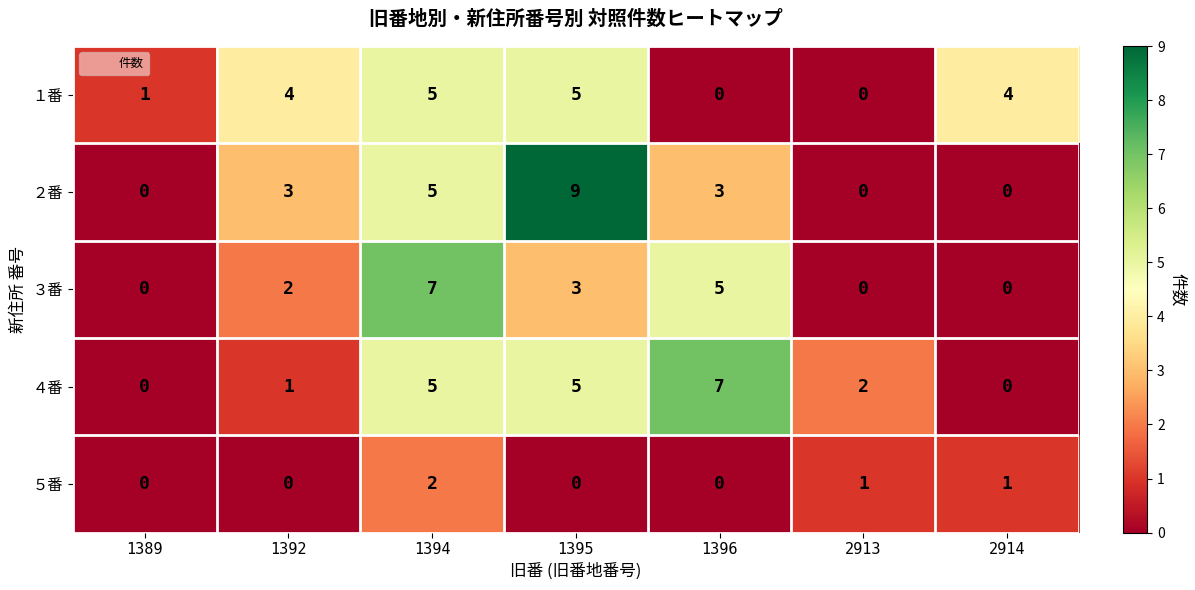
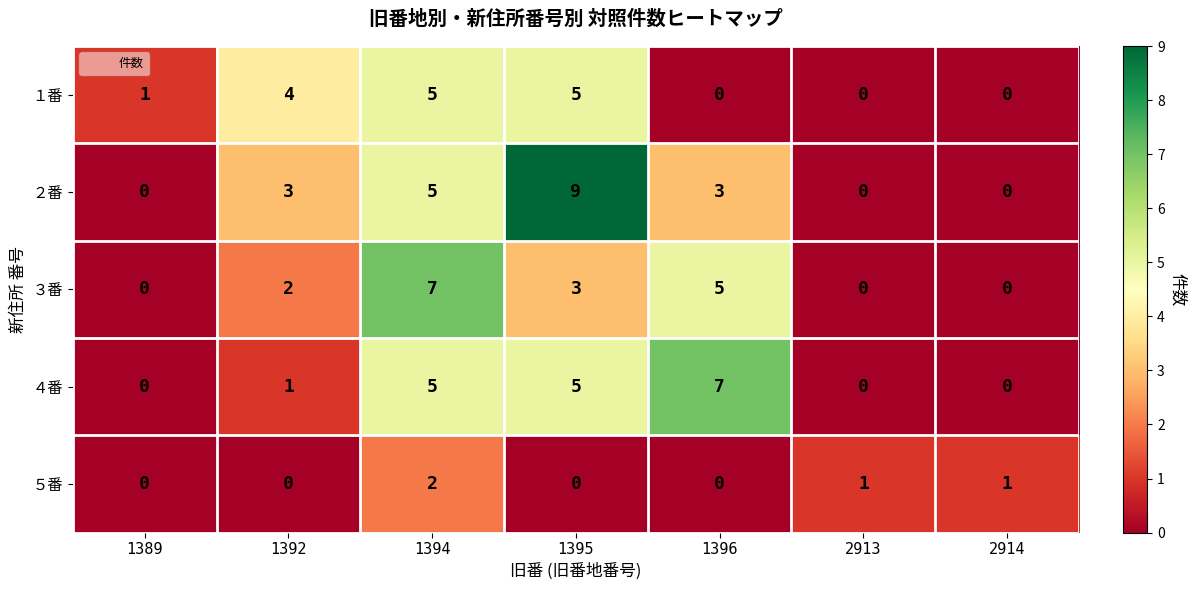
  {
    "１番": {
      "1389": 1,
      "1392": 4,
      "1394": 5,
      "1395": 5,
      "1396": 0,
      "2913": 0,
-     "2914": 4
+     "2914": 0
    },
    "２番": {
      "1389": 0,
      "1392": 3,
      "1394": 5,
      "1395": 9,
      "1396": 3,
      "2913": 0,
      "2914": 0
    },
    "３番": {
      "1389": 0,
      "1392": 2,
      "1394": 7,
      "1395": 3,
      "1396": 5,
      "2913": 0,
      "2914": 0
    },
    "４番": {
      "1389": 0,
      "1392": 1,
      "1394": 5,
      "1395": 5,
      "1396": 7,
-     "2913": 2,
+     "2913": 0,
      "2914": 0
    },
    "５番": {
      "1389": 0,
      "1392": 0,
      "1394": 2,
      "1395": 0,
      "1396": 0,
      "2913": 1,
      "2914": 1
    }
  }
